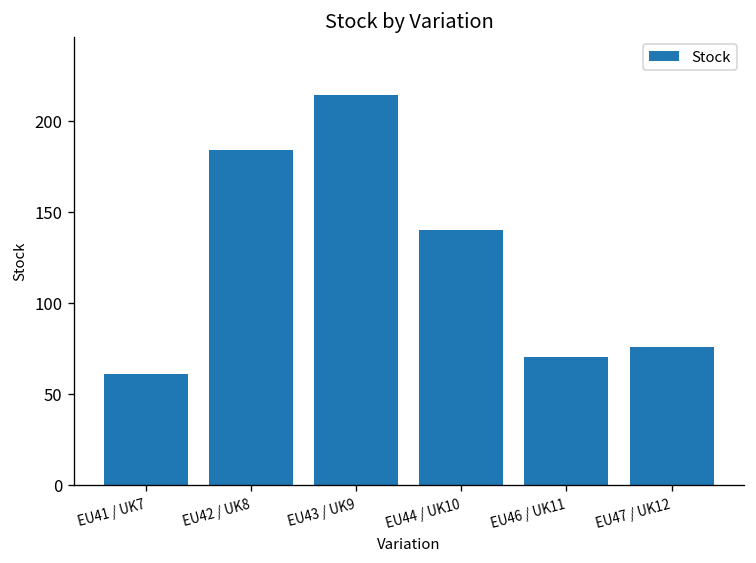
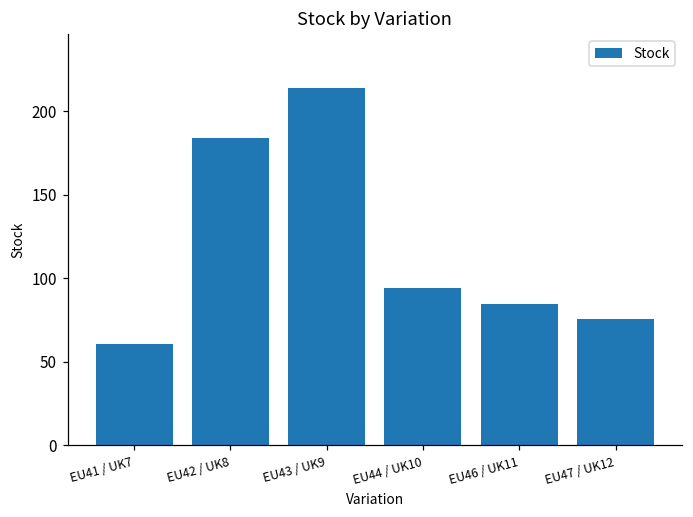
  {
    "EU41 / UK7": 61,
    "EU42 / UK8": 184,
    "EU43 / UK9": 214,
-   "EU44 / UK10": 140,
-   "EU46 / UK11": 70,
+   "EU44 / UK10": 94,
+   "EU46 / UK11": 85,
    "EU47 / UK12": 76
  }
